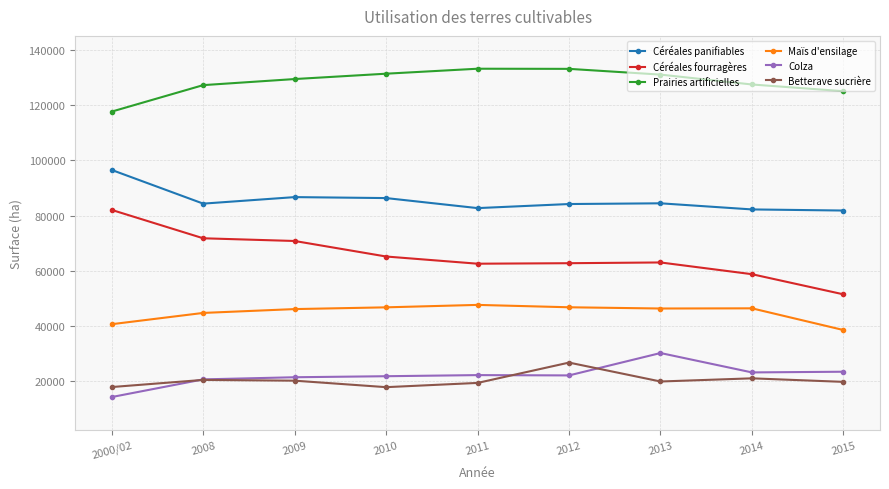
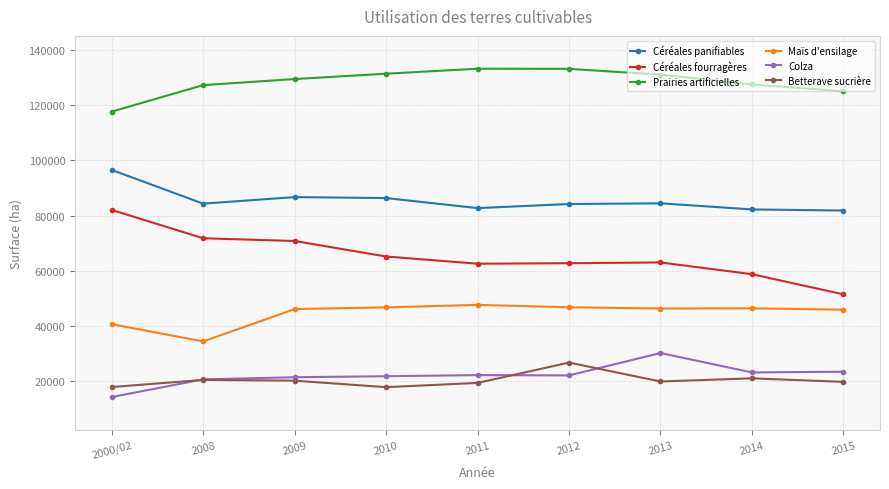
  {
    "Céréales panifiables": {
      "2000/02": 97000,
      "2008": 84000,
      "2009": 87000,
      "2010": 86000,
      "2011": 83000,
      "2012": 84000,
      "2013": 84000,
      "2014": 82000,
      "2015": 82000
    },
    "Céréales fourragères": {
      "2000/02": 82000,
      "2008": 72000,
      "2009": 71000,
      "2010": 65000,
      "2011": 63000,
      "2012": 63000,
      "2013": 63000,
      "2014": 59000,
      "2015": 51000
    },
    "Prairies artificielles": {
      "2000/02": 118000,
      "2008": 127000,
      "2009": 129000,
      "2010": 131000,
      "2011": 133000,
      "2012": 133000,
      "2015": 125000
    },
    "Maïs d'ensilage": {
      "2000/02": 41000,
-     "2008": 45000,
+     "2008": 34000,
      "2009": 46000,
      "2010": 47000,
      "2011": 48000,
      "2012": 47000,
      "2013": 46000,
      "2014": 46000,
-     "2015": 39000
+     "2015": 46000
    },
    "Colza": {
      "2000/02": 14000,
      "2009": 21000,
      "2010": 22000,
      "2011": 22000,
      "2012": 22000,
      "2013": 30000,
      "2014": 23000,
      "2015": 23000
    },
    "Betterave sucrière": {
      "2000/02": 18000,
      "2009": 20000,
      "2010": 18000,
      "2011": 19000,
      "2012": 27000,
      "2013": 20000,
      "2014": 21000,
      "2015": 20000
    }
  }
